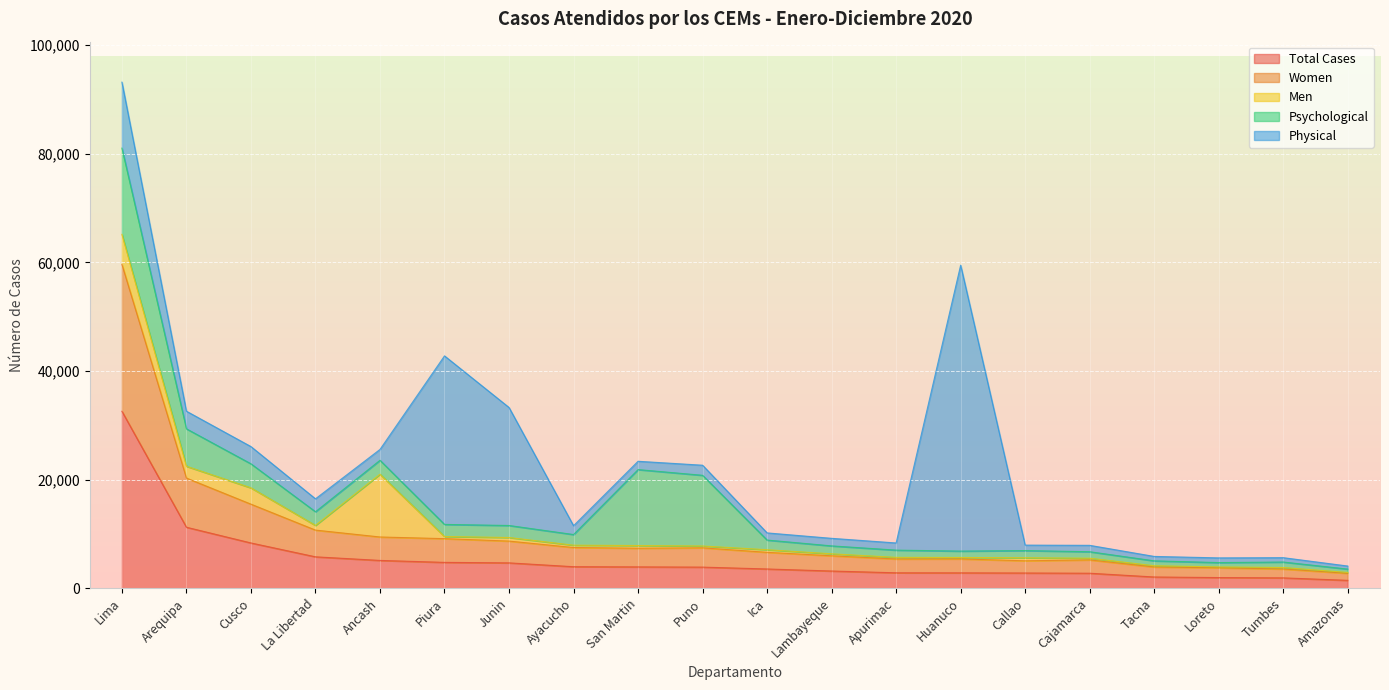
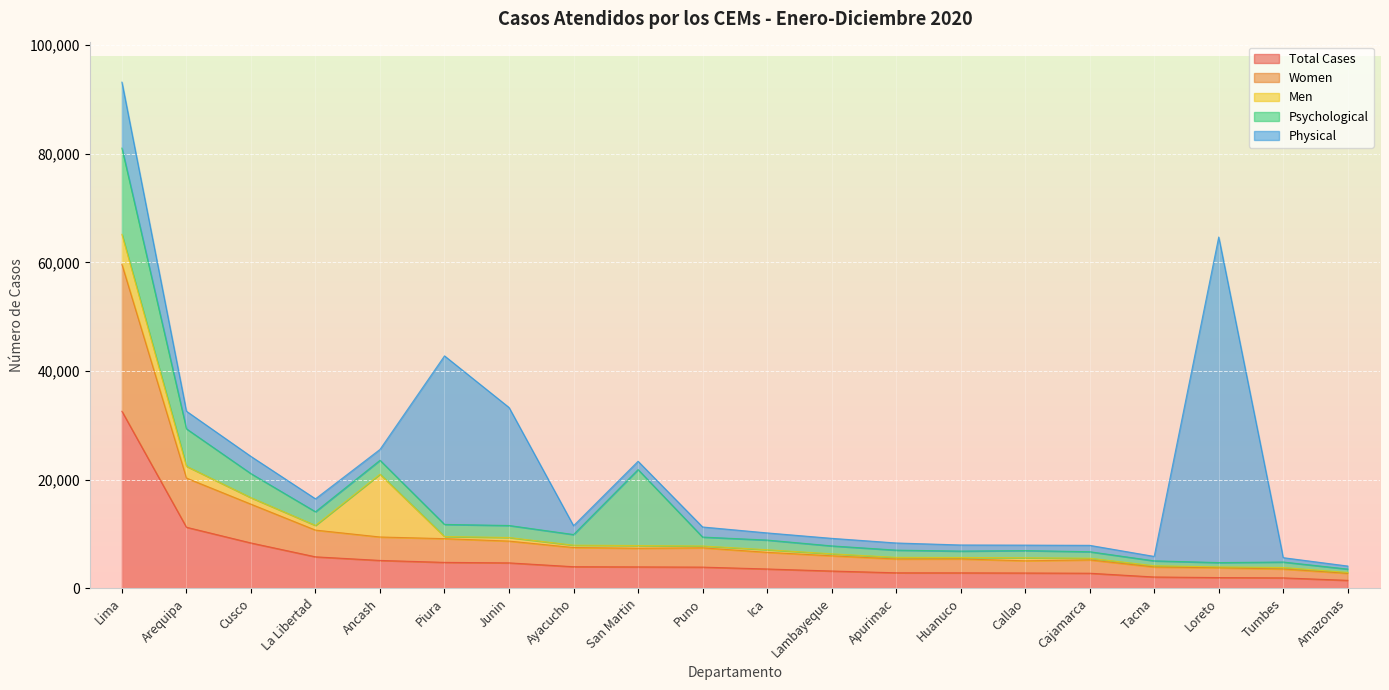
  {
    "Men": {
      "Lima": "6,000",
      "Arequipa": "2,000",
-     "Cusco": "3,000",
+     "Cusco": "1,000",
      "La Libertad": "1,000",
      "Ancash": "12,000",
      "Junin": "1,000",
      "San Martin": "0",
      "Ica": "0",
      "Callao": "1,000"
    },
    "Psychological": {
      "Lima": "16,000",
      "Arequipa": "7,000",
      "Cusco": "4,000",
      "La Libertad": "3,000",
      "Ancash": "3,000",
      "Piura": "2,000",
      "Junin": "2,000",
      "Ayacucho": "2,000",
      "San Martin": "14,000",
-     "Puno": "13,000",
+     "Puno": "2,000",
      "Ica": "2,000",
      "Lambayeque": "1,000",
      "Apurimac": "1,000",
      "Huanuco": "1,000",
      "Callao": "1,000",
      "Cajamarca": "1,000",
      "Tacna": "1,000",
      "Loreto": "1,000",
      "Tumbes": "1,000",
      "Amazonas": "1,000"
    },
    "Physical": {
      "Lima": "12,000",
      "Arequipa": "3,000",
      "Cusco": "3,000",
      "La Libertad": "2,000",
      "Ancash": "2,000",
      "Piura": "31,000",
      "Junin": "22,000",
      "Ayacucho": "2,000",
      "San Martin": "2,000",
      "Puno": "2,000",
      "Ica": "1,000",
      "Lambayeque": "1,000",
      "Apurimac": "1,000",
-     "Huanuco": "53,000",
+     "Huanuco": "1,000",
      "Callao": "1,000",
      "Cajamarca": "1,000",
      "Tacna": "1,000",
-     "Loreto": "1,000",
+     "Loreto": "60,000",
      "Tumbes": "1,000",
      "Amazonas": "1,000"
    }
  }
